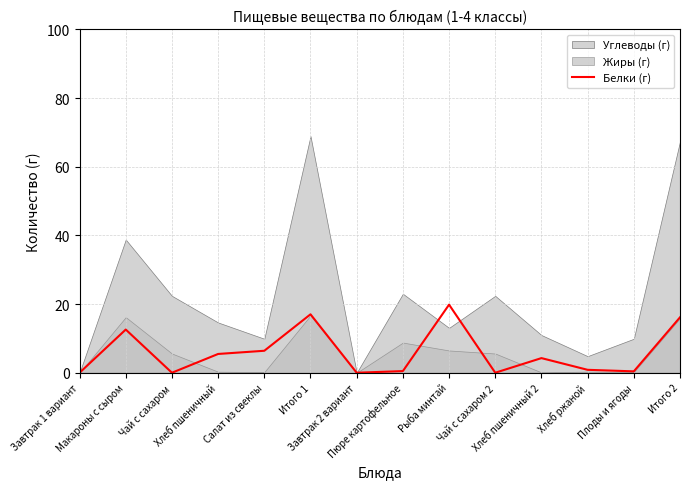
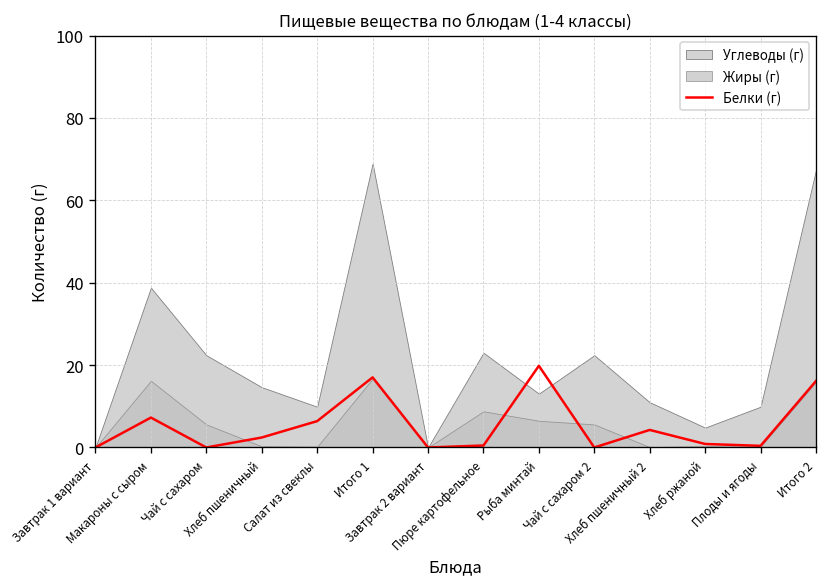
  {
    "Белки (г)": {
-     "Макароны с сыром": 13,
+     "Макароны с сыром": 7,
      "Чай с сахаром": 0,
-     "Хлеб пшеничный": 5,
+     "Хлеб пшеничный": 2,
      "Салат из свеклы": 6,
      "Пюре картофельное": 0,
      "Рыба минтай": 20,
      "Чай с сахаром 2": 0,
      "Хлеб пшеничный 2": 4
    }
  }
